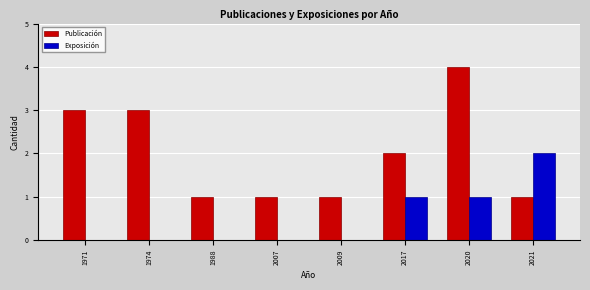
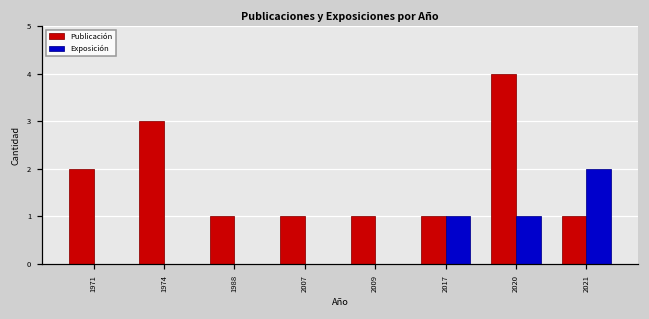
  {
    "Publicación": {
-     "1971": 3,
+     "1971": 2,
      "1974": 3,
      "1988": 1,
      "2007": 1,
      "2009": 1,
-     "2017": 2,
+     "2017": 1,
      "2020": 4,
      "2021": 1
    },
    "Exposición": {
      "1971": 0,
      "1974": 0,
      "1988": 0,
      "2007": 0,
      "2009": 0,
      "2017": 1,
      "2020": 1,
      "2021": 2
    }
  }
